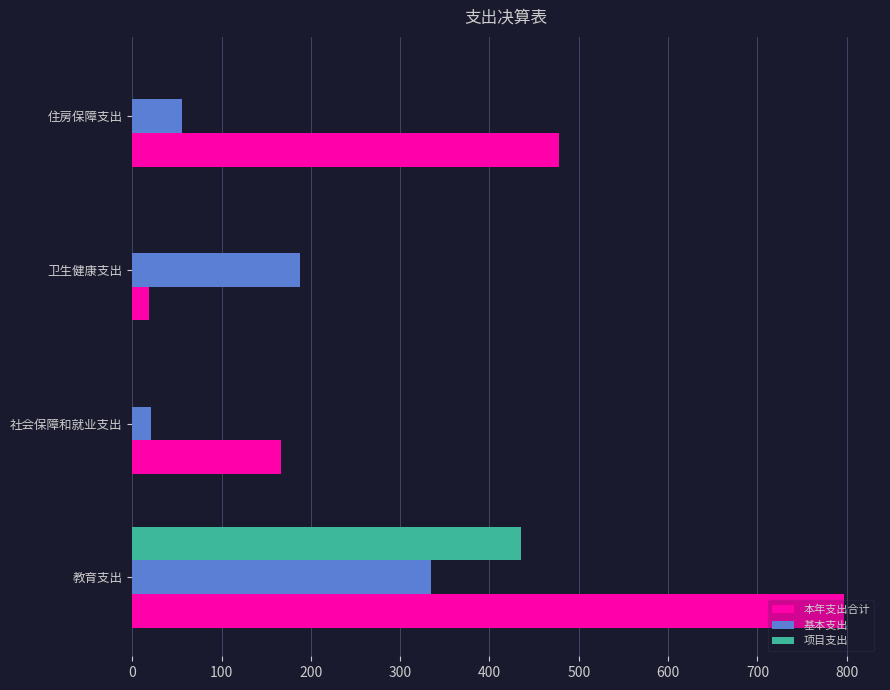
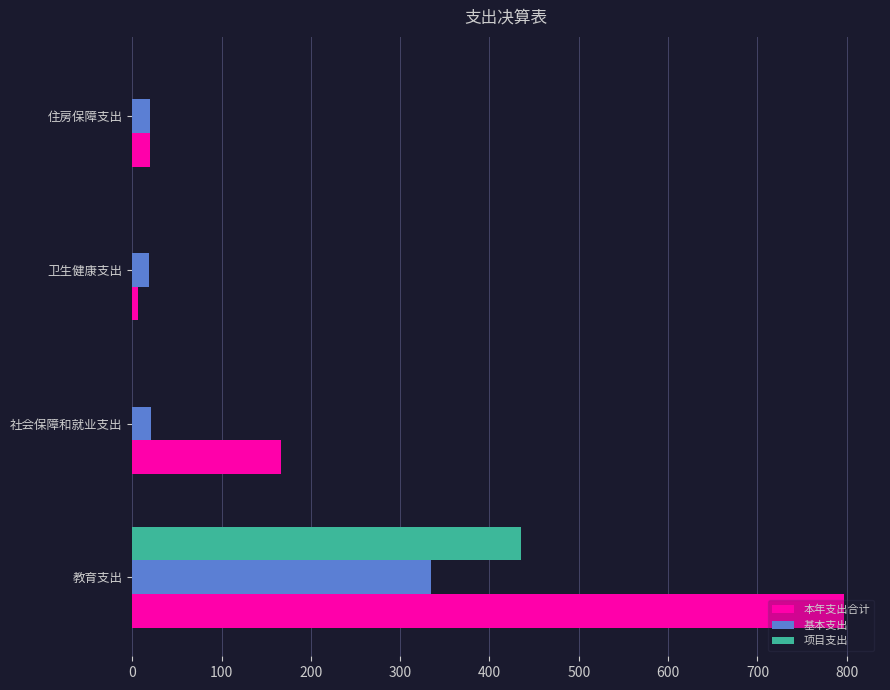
  {
    "本年支出合计": {
-     "住房保障支出": 480,
-     "卫生健康支出": 20,
+     "住房保障支出": 20,
+     "卫生健康支出": 10,
      "社会保障和就业支出": 170
    },
    "基本支出": {
-     "住房保障支出": 60,
-     "卫生健康支出": 190,
+     "住房保障支出": 20,
+     "卫生健康支出": 20,
      "社会保障和就业支出": 20,
      "教育支出": 330
    },
    "项目支出": {
      "住房保障支出": 0,
      "卫生健康支出": 0,
      "社会保障和就业支出": 0,
      "教育支出": 440
    }
  }
